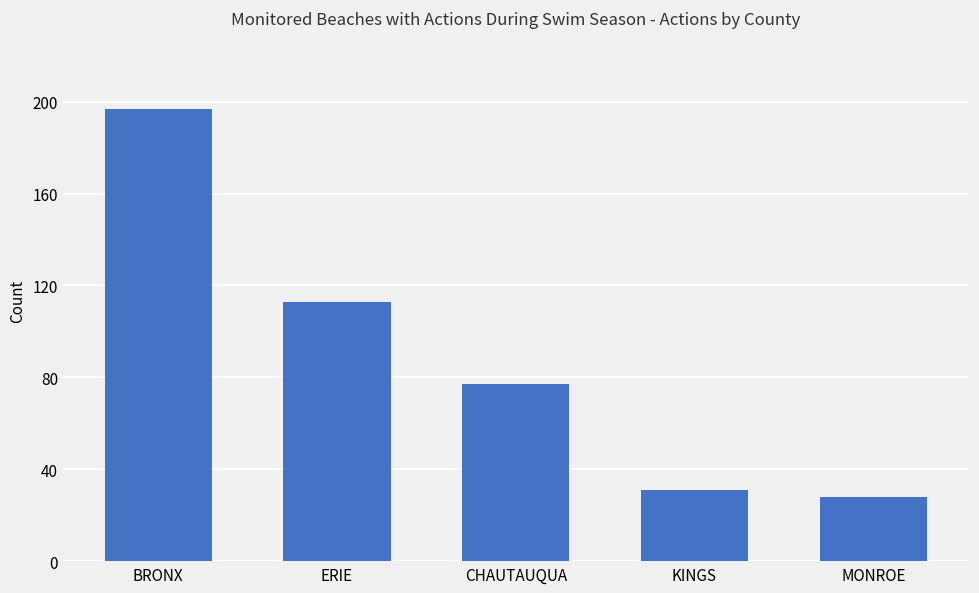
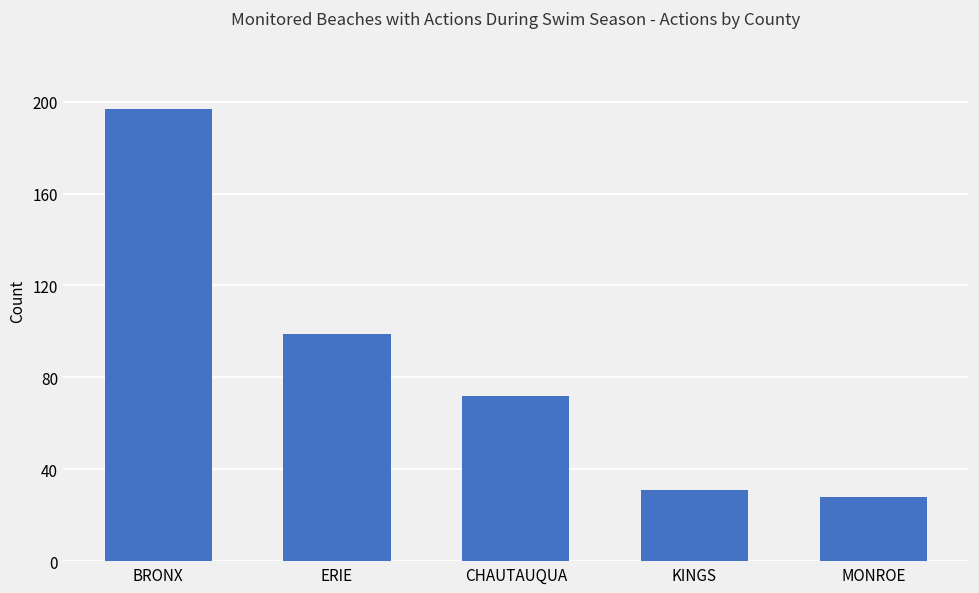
  {
    "BRONX": 197,
-   "ERIE": 113,
-   "CHAUTAUQUA": 77,
+   "ERIE": 99,
+   "CHAUTAUQUA": 72,
    "KINGS": 31,
    "MONROE": 28
  }
